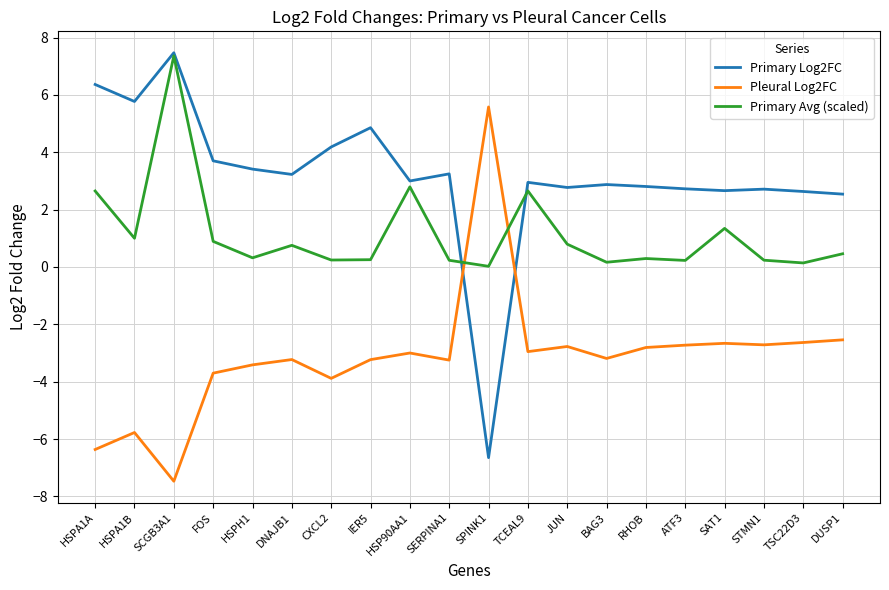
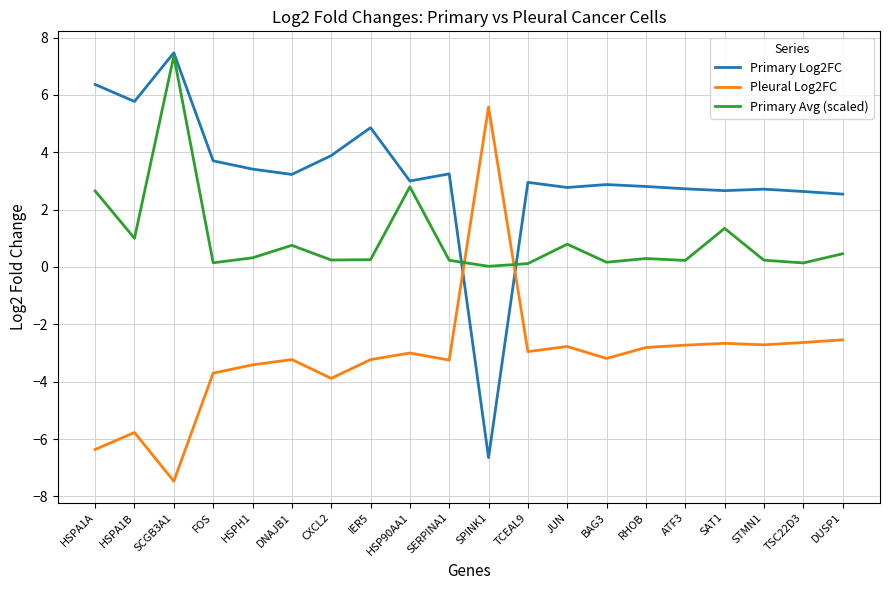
  {
    "Primary Log2FC": {
      "HSPA1A": 6.4,
      "HSPA1B": 5.8,
      "SCGB3A1": 7.5,
      "FOS": 3.7,
      "HSPH1": 3.4,
      "DNAJB1": 3.2,
-     "CXCL2": 4.2,
+     "CXCL2": 3.9,
      "IER5": 4.9,
      "HSP90AA1": 3.0,
      "SERPINA1": 3.2,
      "SPINK1": -6.6,
      "TCEAL9": 3.0,
      "JUN": 2.8,
      "BAG3": 2.9,
      "RHOB": 2.8,
      "ATF3": 2.7,
      "SAT1": 2.7,
      "STMN1": 2.7,
      "TSC22D3": 2.6,
      "DUSP1": 2.5
    },
    "Pleural Log2FC": {
      "HSPA1A": -6.4,
      "HSPA1B": -5.8,
      "SCGB3A1": -7.5,
      "FOS": -3.7,
      "HSPH1": -3.4,
      "DNAJB1": -3.2,
      "CXCL2": -3.9,
      "IER5": -3.2,
      "HSP90AA1": -3.0,
      "SERPINA1": -3.2,
      "SPINK1": 5.6,
      "TCEAL9": -3.0,
      "JUN": -2.8,
      "BAG3": -3.2,
      "RHOB": -2.8,
      "ATF3": -2.7,
      "SAT1": -2.7,
      "STMN1": -2.7,
      "TSC22D3": -2.6,
      "DUSP1": -2.5
    },
    "Primary Avg (scaled)": {
      "HSPA1A": 2.7,
      "HSPA1B": 1.0,
      "SCGB3A1": 7.4,
-     "FOS": 0.9,
+     "FOS": 0.1,
      "HSPH1": 0.3,
      "DNAJB1": 0.8,
      "CXCL2": 0.2,
      "IER5": 0.3,
      "HSP90AA1": 2.8,
      "SERPINA1": 0.2,
      "SPINK1": 0.0,
-     "TCEAL9": 2.7,
+     "TCEAL9": 0.1,
      "JUN": 0.8,
      "BAG3": 0.2,
      "RHOB": 0.3,
      "ATF3": 0.2,
      "SAT1": 1.3,
      "STMN1": 0.2,
      "TSC22D3": 0.1,
      "DUSP1": 0.5
    }
  }
